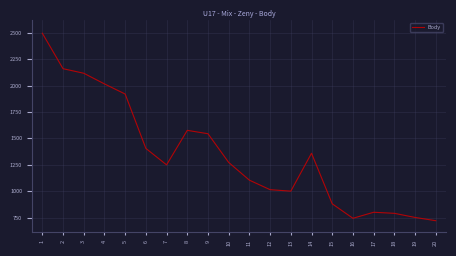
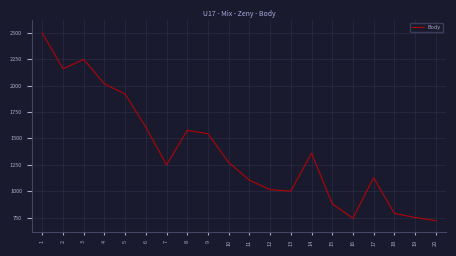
  {
    "1": 2500,
    "2": 2160,
-   "3": 2120,
+   "3": 2250,
    "4": 2020,
    "5": 1920,
-   "6": 1410,
+   "6": 1610,
    "7": 1250,
    "8": 1580,
    "9": 1540,
    "10": 1270,
    "11": 1100,
    "12": 1010,
    "13": 1000,
    "14": 1360,
    "15": 880,
    "16": 740,
-   "17": 800,
+   "17": 1130,
    "18": 790,
    "19": 750,
    "20": 720
  }
